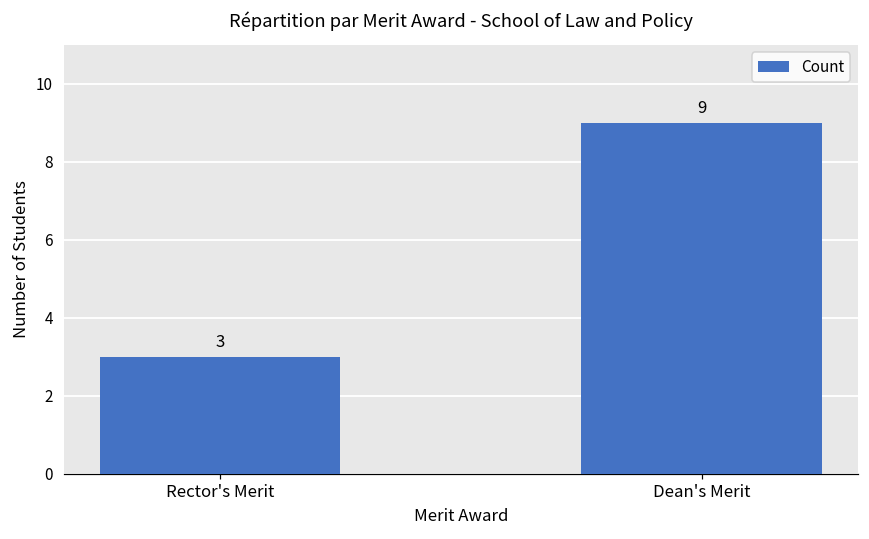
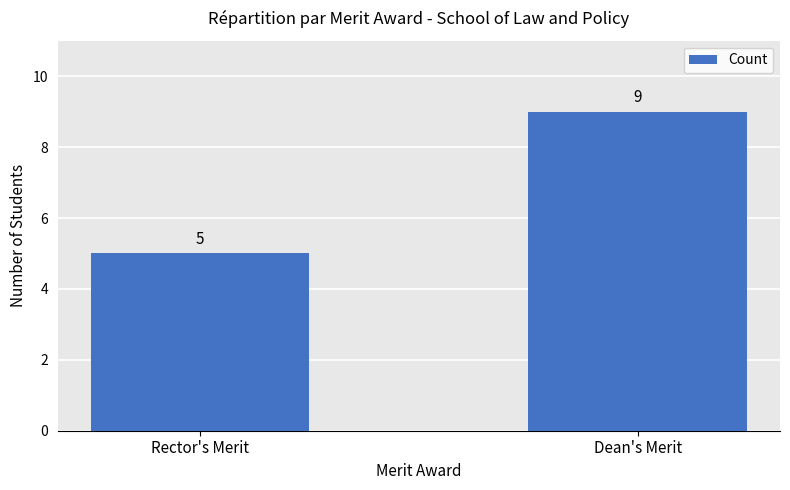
  {
-   "Rector's Merit": 3,
+   "Rector's Merit": 5,
    "Dean's Merit": 9
  }
